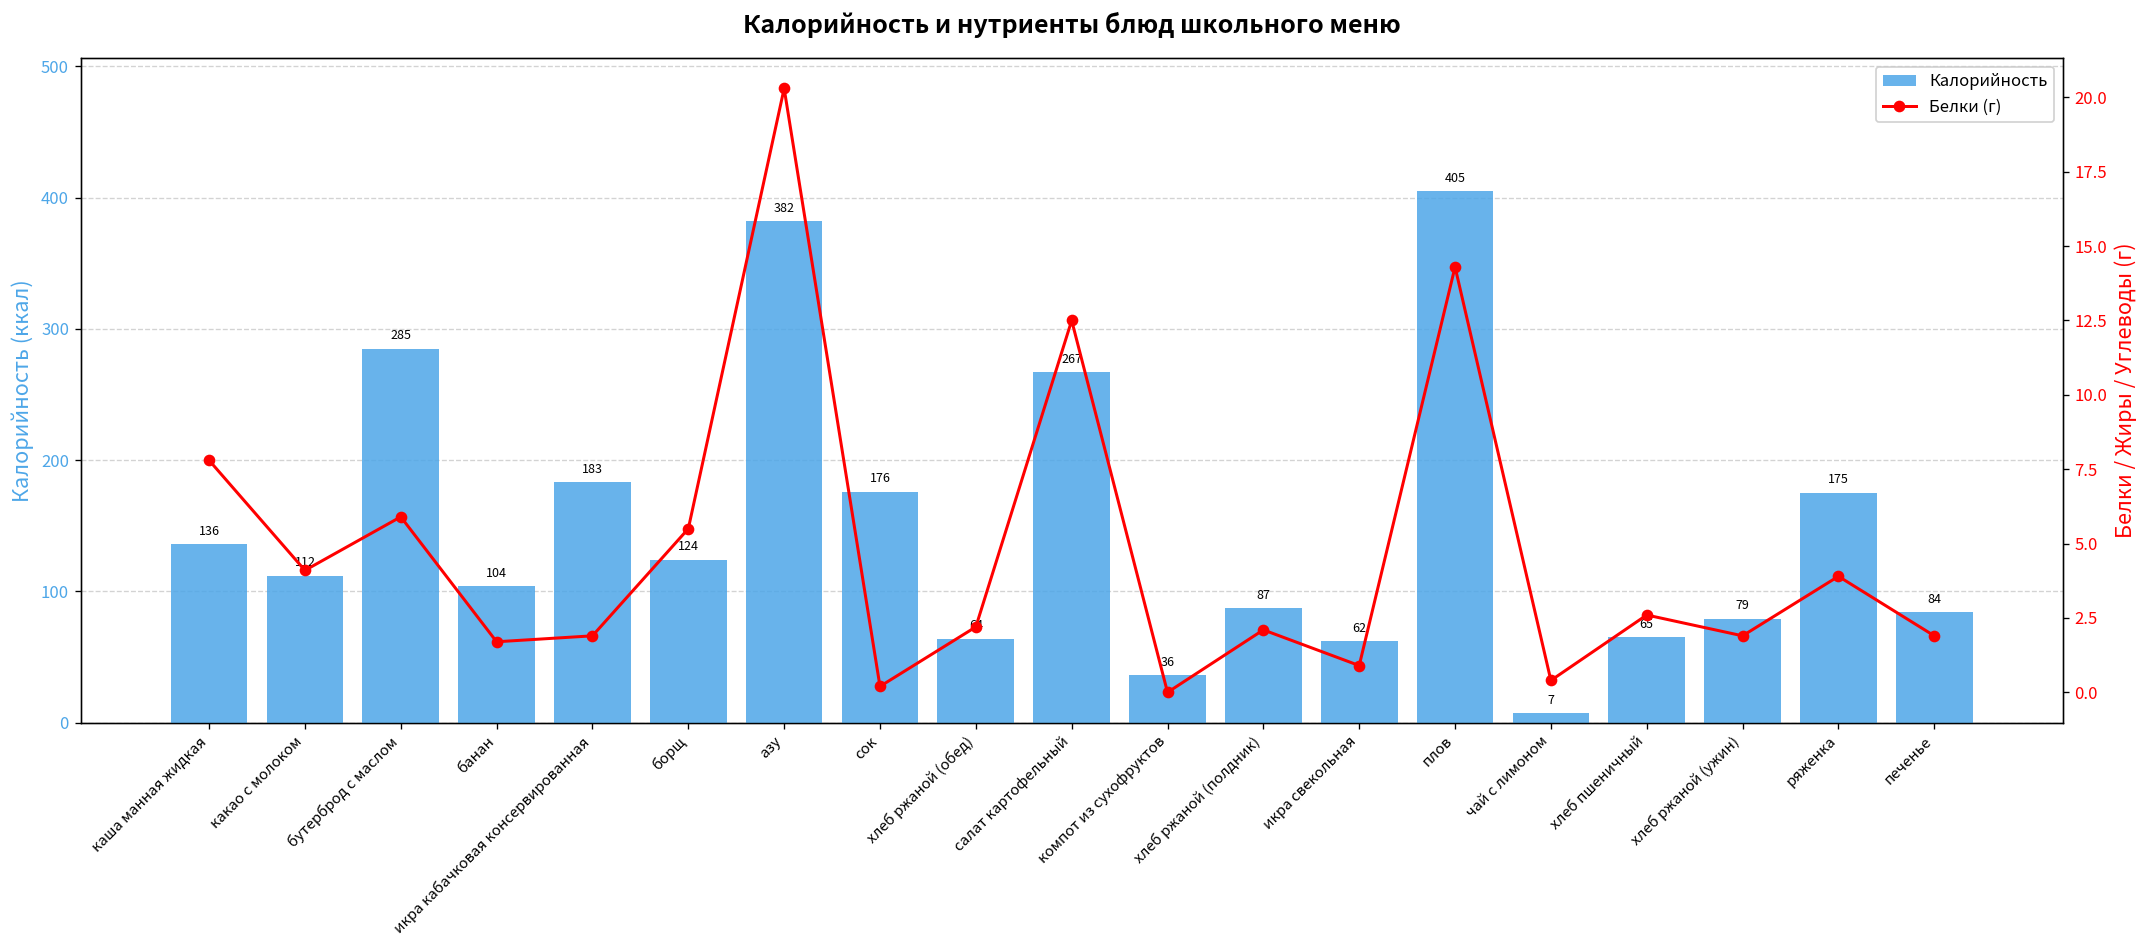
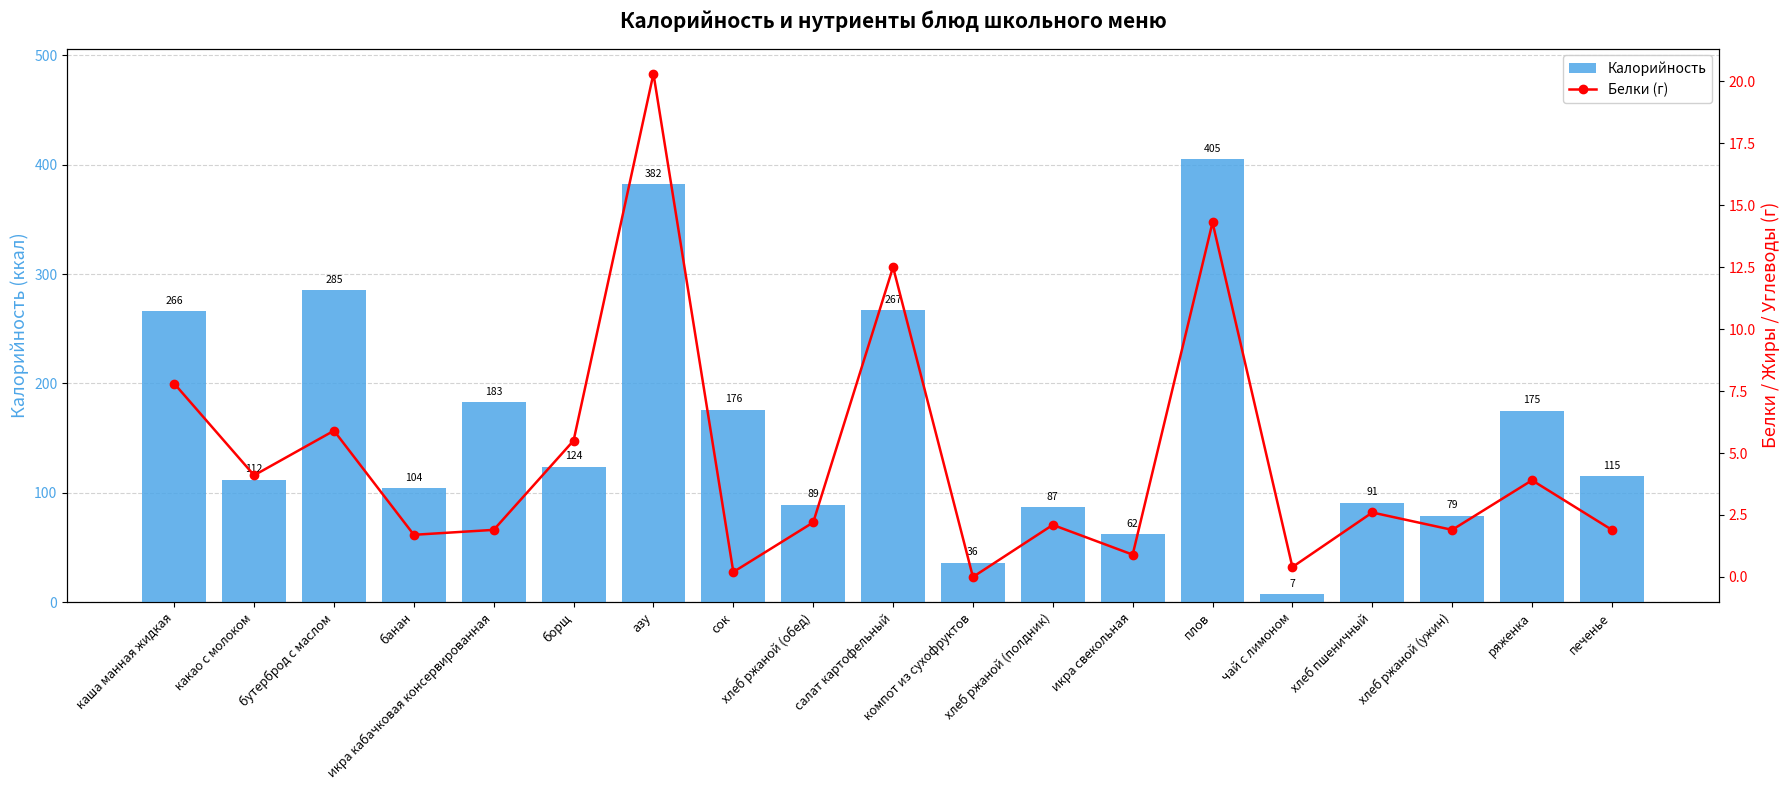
  {
    "Калорийность": {
-     "каша манная жидкая": 136,
+     "каша манная жидкая": 266,
      "бутерброд с маслом": 285,
      "банан": 104,
      "икра кабачковая консервированная": 183,
      "борщ": 124,
      "азу": 382,
      "сок": 176,
-     "хлеб ржаной (обед)": 64,
+     "хлеб ржаной (обед)": 89,
      "салат картофельный": 267,
      "компот из сухофруктов": 36,
      "хлеб ржаной (полдник)": 87,
      "икра свекольная": 62,
      "плов": 405,
      "чай с лимоном": 7,
-     "хлеб пшеничный": 65,
+     "хлеб пшеничный": 91,
      "хлеб ржаной (ужин)": 79,
      "ряженка": 175,
-     "печенье": 84
+     "печенье": 115
    }
  }
